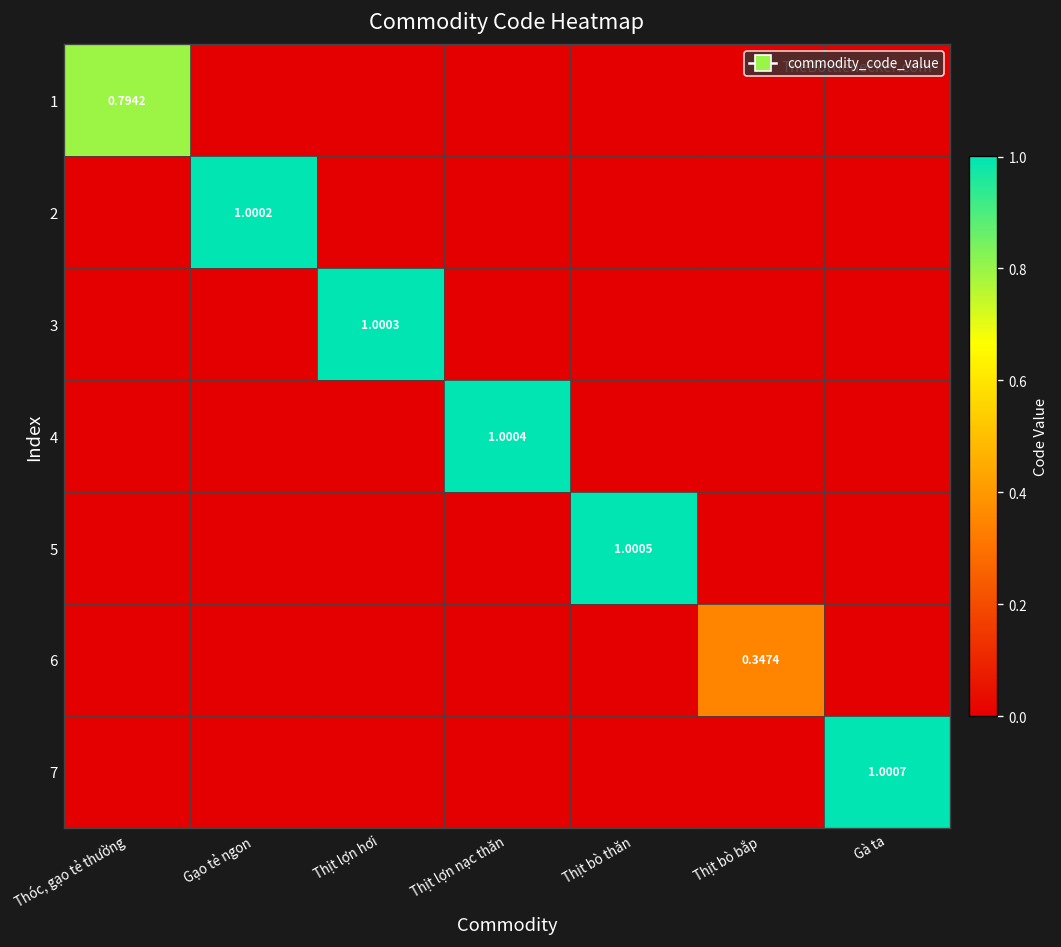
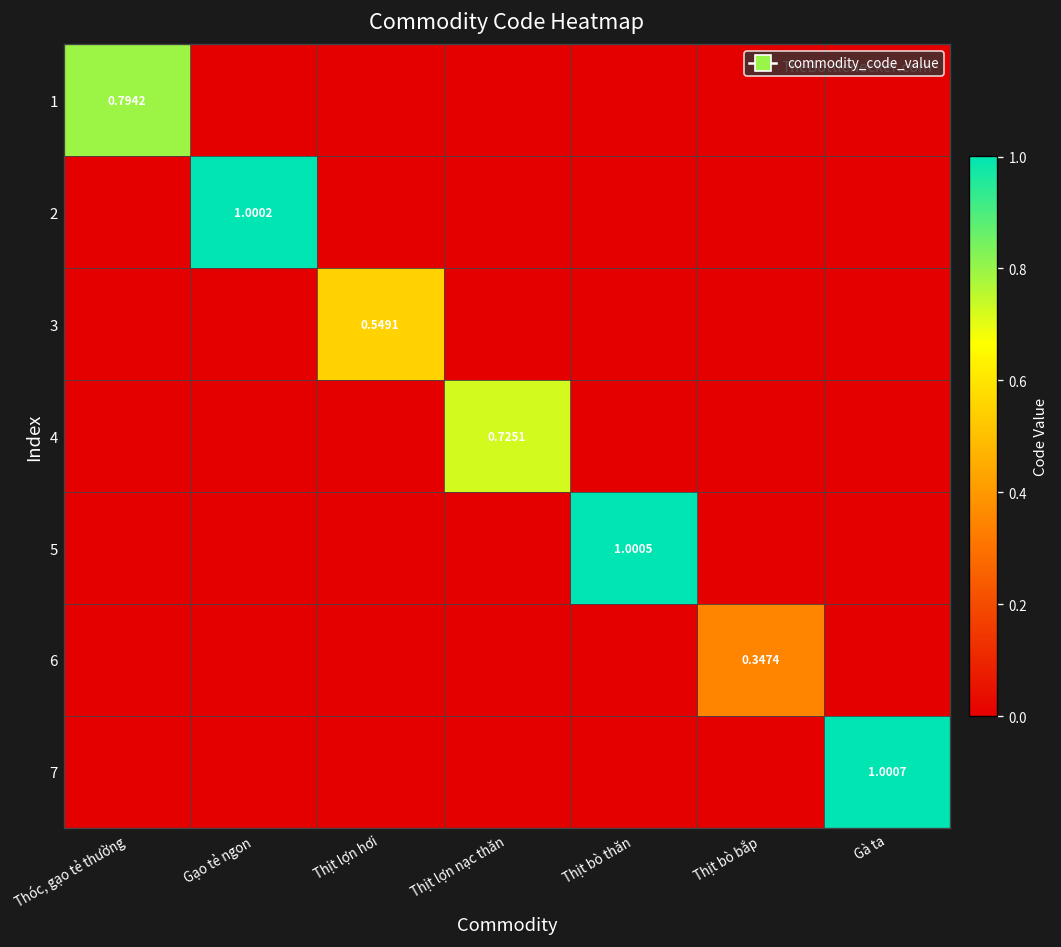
  {
    "1": {
      "Thóc, gạo tẻ thường": 0.7942
    },
    "2": {
      "Gạo tẻ ngon": 1.0002
    },
    "3": {
-     "Thịt lợn hơi": 1.0003
+     "Thịt lợn hơi": 0.5491
    },
    "4": {
-     "Thịt lợn nạc thăn": 1.0004
+     "Thịt lợn nạc thăn": 0.7251
    },
    "5": {
      "Thịt bò thăn": 1.0005
    },
    "6": {
      "Thịt bò bắp": 0.3474
    },
    "7": {
      "Gà ta": 1.0007
    }
  }
